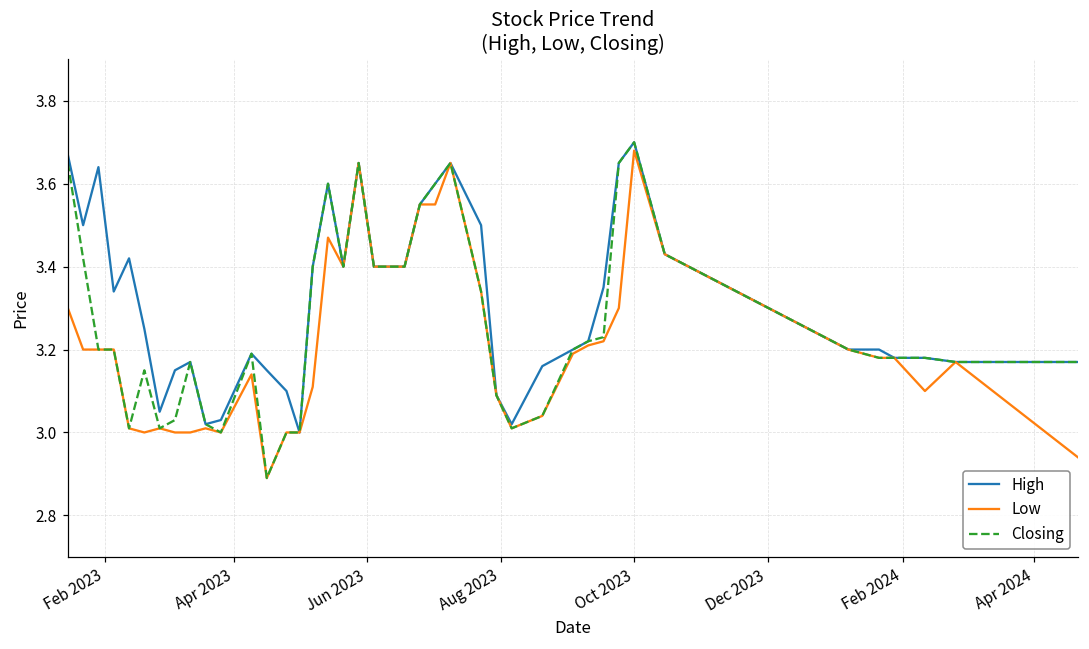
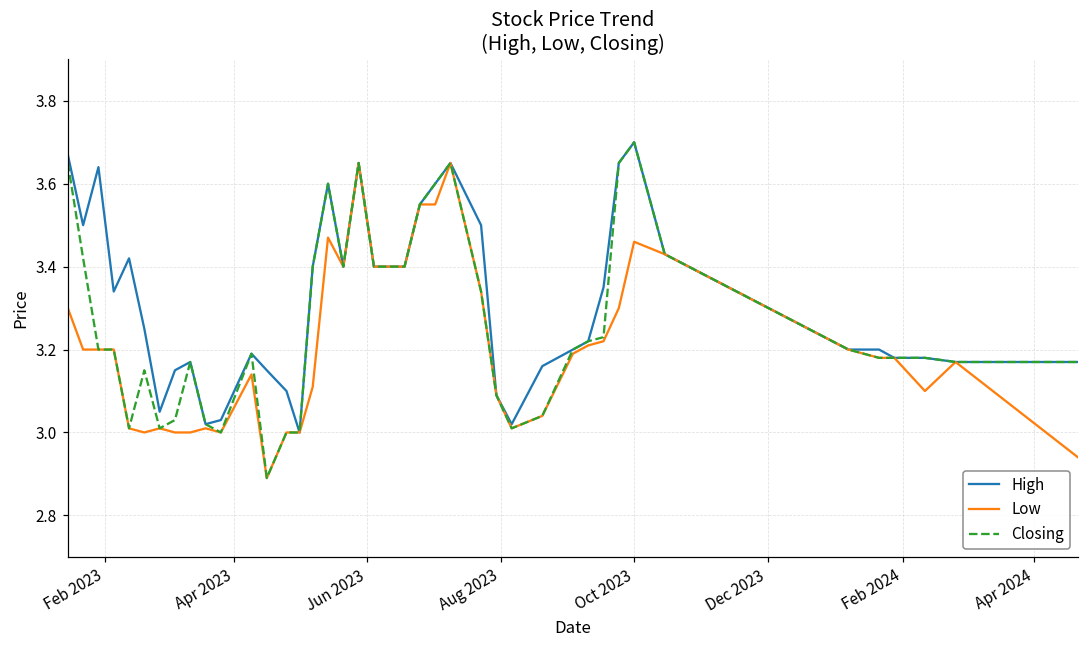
  {
    "Low": {
-     "Oct 2023": 3.68
+     "Oct 2023": 3.46
    }
  }
